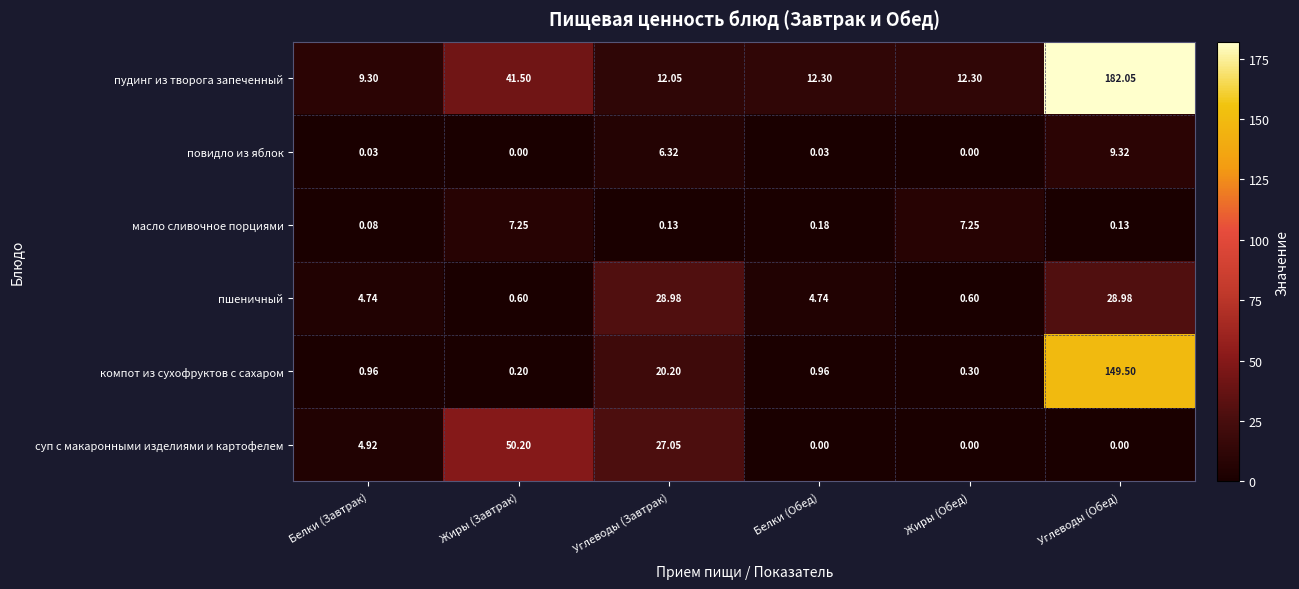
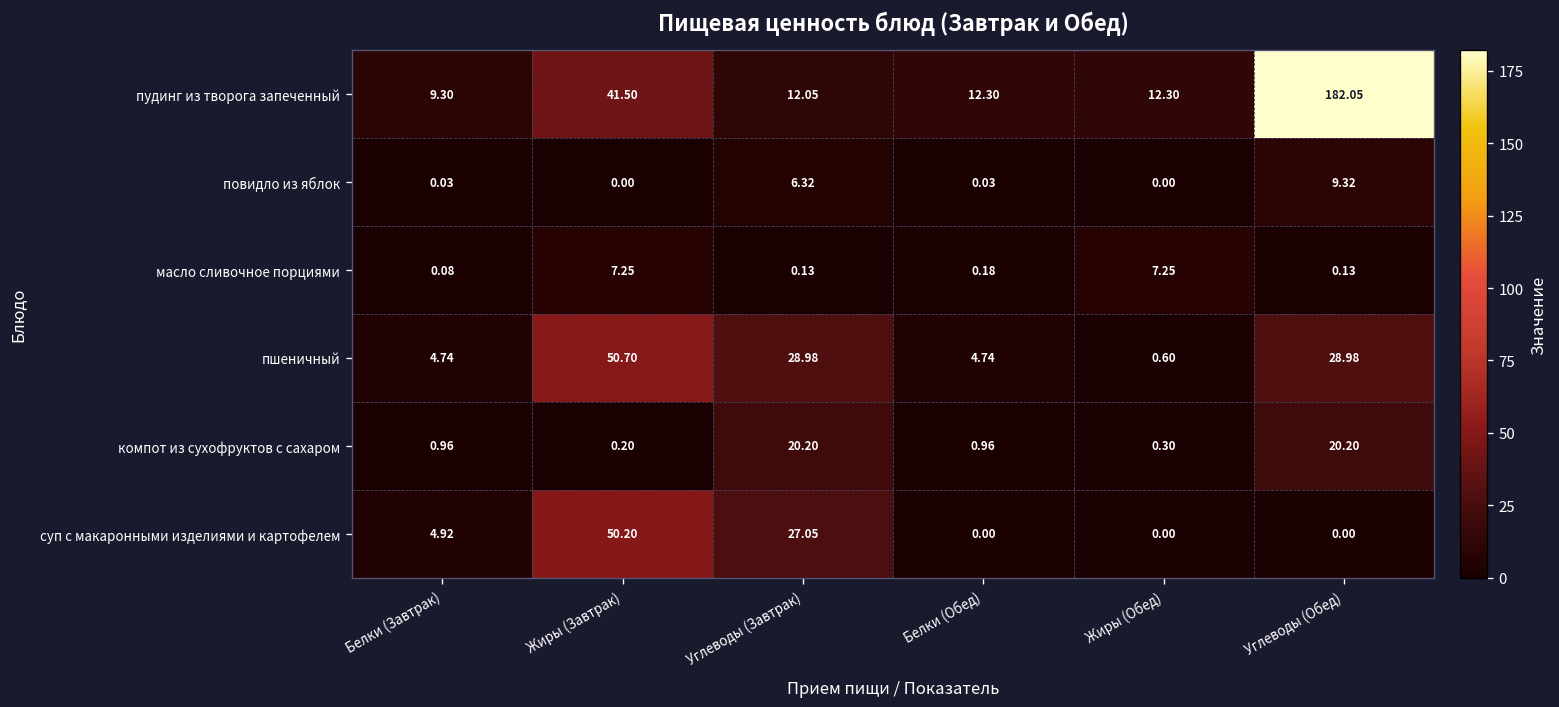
  {
    "пудинг из творога запеченный": {
      "Белки (Завтрак)": 9.30,
      "Жиры (Завтрак)": 41.50,
      "Углеводы (Завтрак)": 12.05,
      "Белки (Обед)": 12.30,
      "Жиры (Обед)": 12.30,
      "Углеводы (Обед)": 182.05
    },
    "повидло из яблок": {
      "Белки (Завтрак)": 0.03,
      "Жиры (Завтрак)": 0.00,
      "Углеводы (Завтрак)": 6.32,
      "Белки (Обед)": 0.03,
      "Жиры (Обед)": 0.00,
      "Углеводы (Обед)": 9.32
    },
    "масло сливочное порциями": {
      "Белки (Завтрак)": 0.08,
      "Жиры (Завтрак)": 7.25,
      "Углеводы (Завтрак)": 0.13,
      "Белки (Обед)": 0.18,
      "Жиры (Обед)": 7.25,
      "Углеводы (Обед)": 0.13
    },
    "пшеничный": {
      "Белки (Завтрак)": 4.74,
-     "Жиры (Завтрак)": 0.60,
+     "Жиры (Завтрак)": 50.70,
      "Углеводы (Завтрак)": 28.98,
      "Белки (Обед)": 4.74,
      "Жиры (Обед)": 0.60,
      "Углеводы (Обед)": 28.98
    },
    "компот из сухофруктов с сахаром": {
      "Белки (Завтрак)": 0.96,
      "Жиры (Завтрак)": 0.20,
      "Углеводы (Завтрак)": 20.20,
      "Белки (Обед)": 0.96,
      "Жиры (Обед)": 0.30,
-     "Углеводы (Обед)": 149.50
+     "Углеводы (Обед)": 20.20
    },
    "суп с макаронными изделиями и картофелем": {
      "Белки (Завтрак)": 4.92,
      "Жиры (Завтрак)": 50.20,
      "Углеводы (Завтрак)": 27.05,
      "Белки (Обед)": 0.00,
      "Жиры (Обед)": 0.00,
      "Углеводы (Обед)": 0.00
    }
  }
